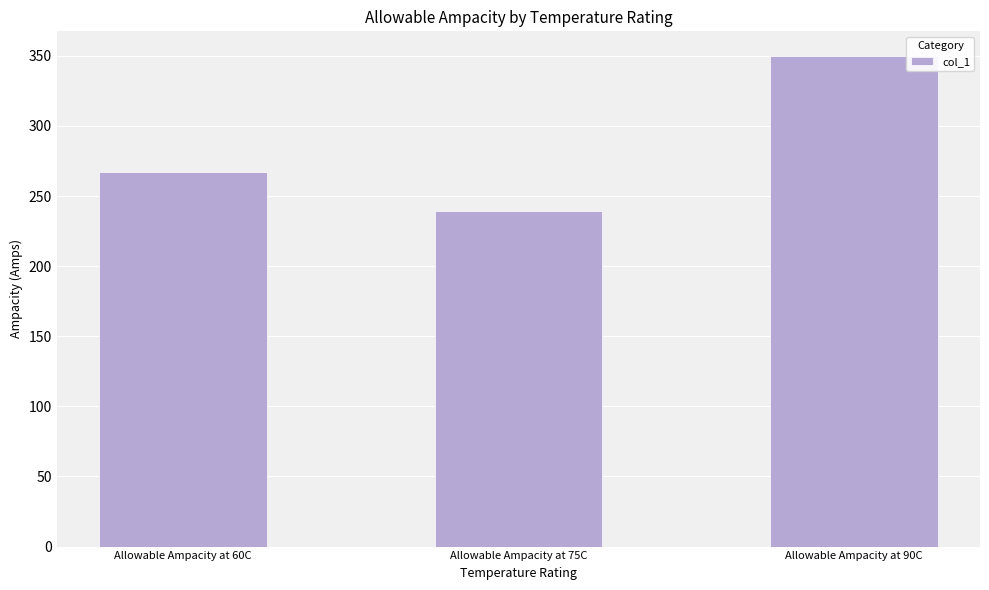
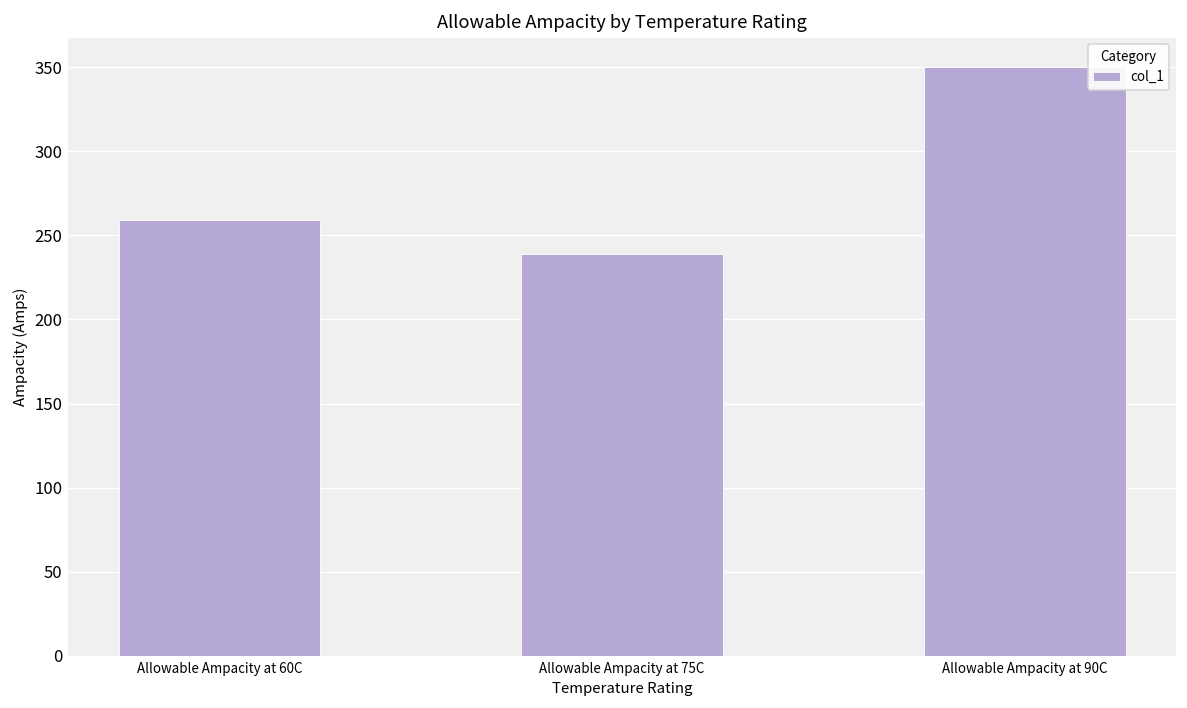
  {
-   "Allowable Ampacity at 60C": 267,
+   "Allowable Ampacity at 60C": 259,
    "Allowable Ampacity at 75C": 239,
    "Allowable Ampacity at 90C": 350
  }
